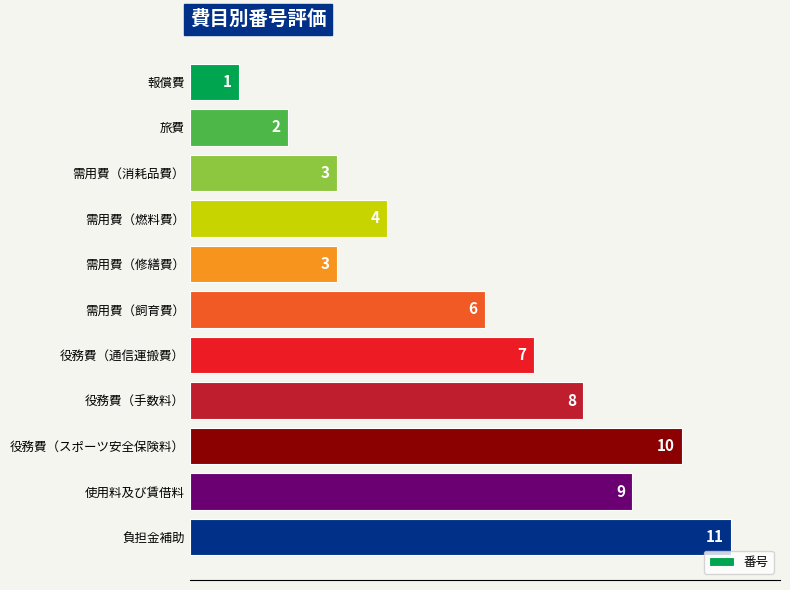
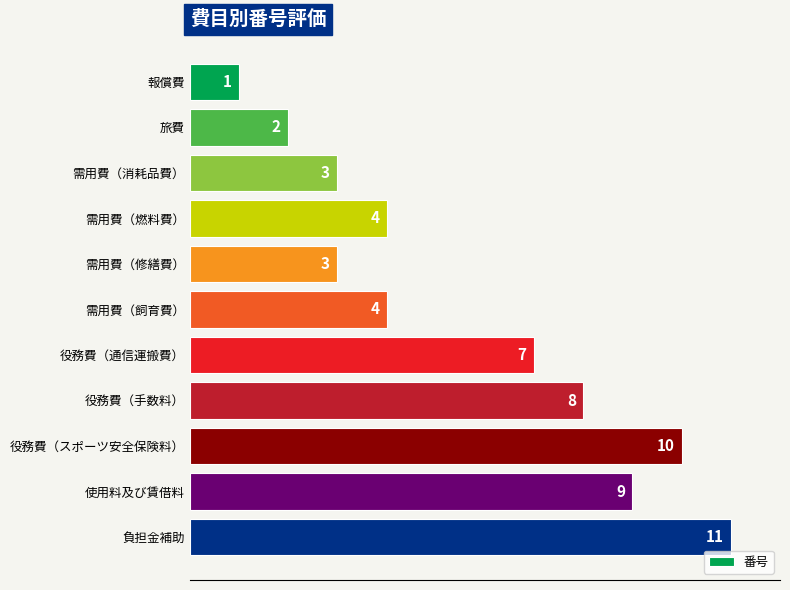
  {
    "報償費": 1,
    "旅費": 2,
    "需用費（消耗品費）": 3,
    "需用費（燃料費）": 4,
    "需用費（修繕費）": 3,
-   "需用費（飼育費）": 6,
+   "需用費（飼育費）": 4,
    "役務費（通信運搬費）": 7,
    "役務費（手数料）": 8,
    "役務費（スポーツ安全保険料）": 10,
    "使用料及び賃借料": 9,
    "負担金補助": 11
  }
